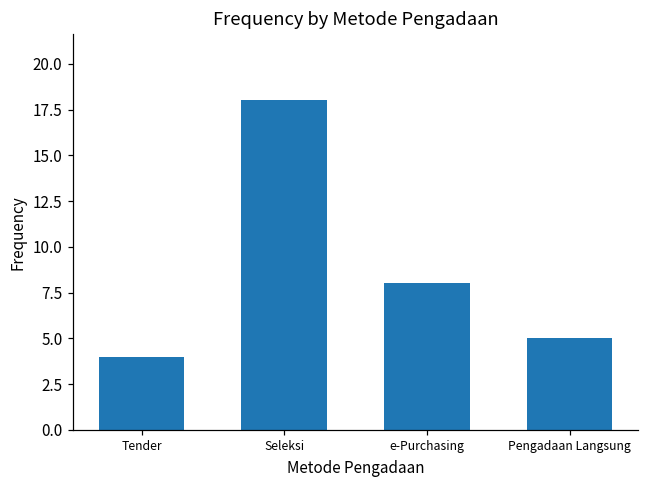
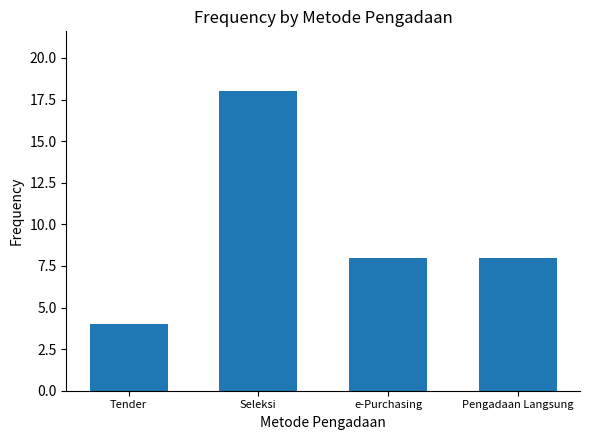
  {
    "Tender": 4,
    "Seleksi": 18,
    "e-Purchasing": 8,
-   "Pengadaan Langsung": 5
+   "Pengadaan Langsung": 8
  }
